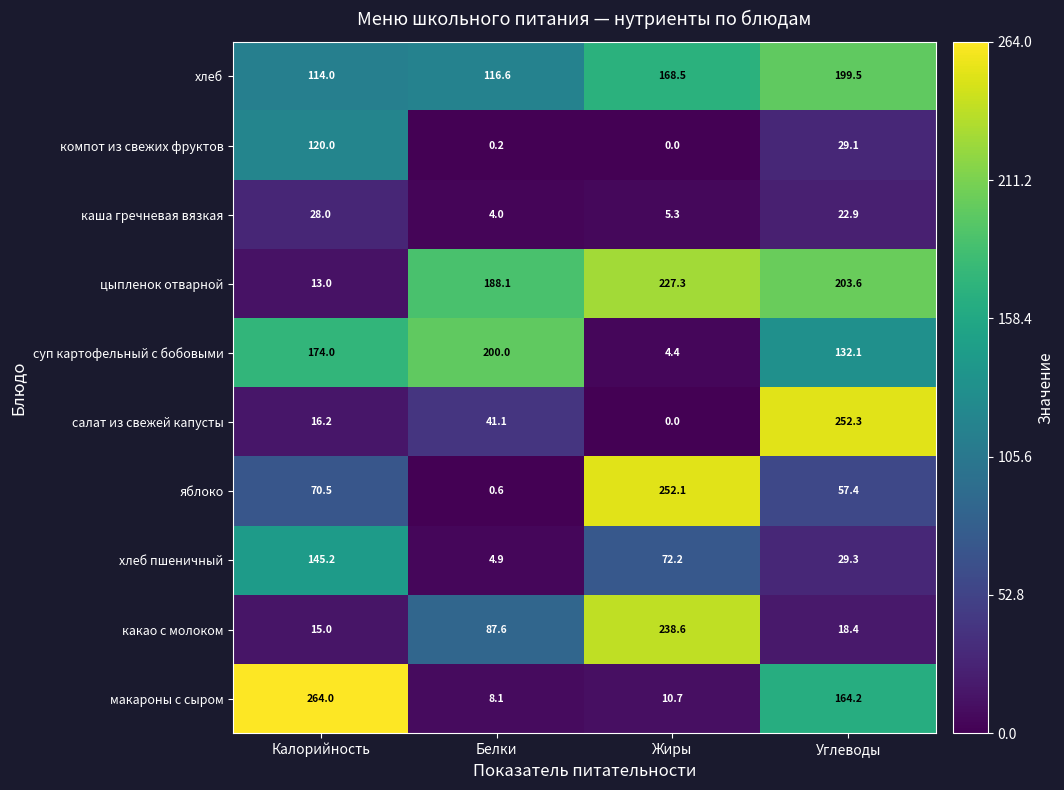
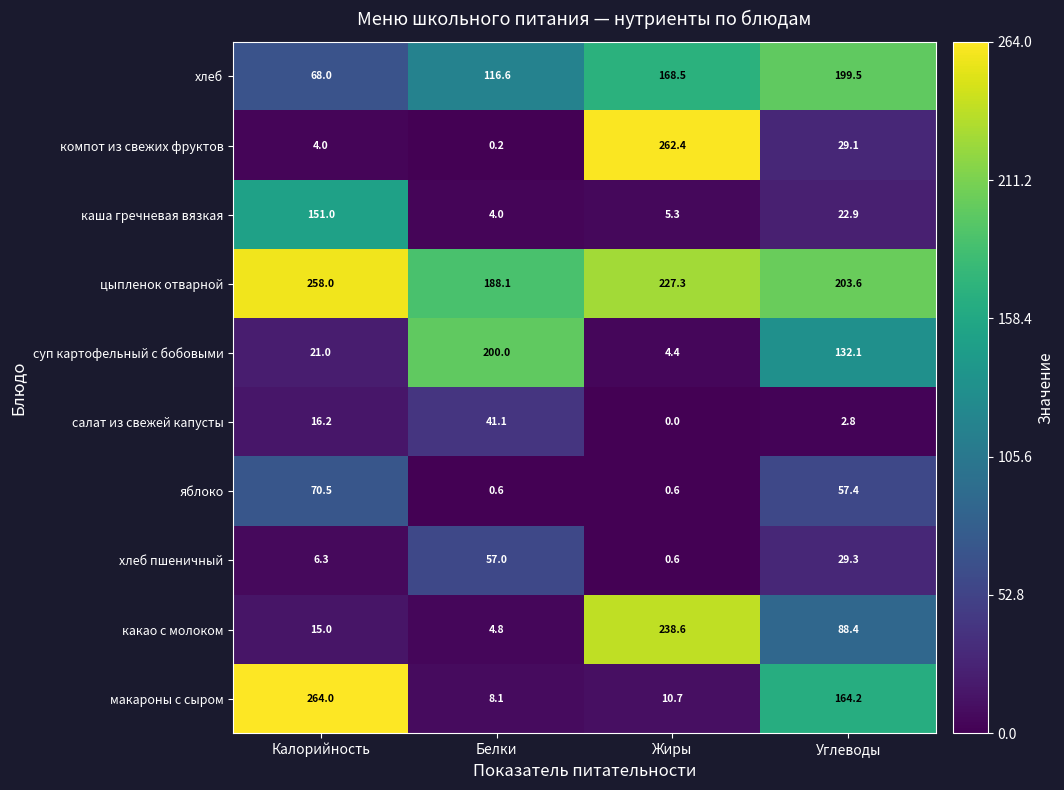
  {
    "хлеб": {
-     "Калорийность": 114.0,
+     "Калорийность": 68.0,
      "Белки": 116.6,
      "Жиры": 168.5,
      "Углеводы": 199.5
    },
    "компот из свежих фруктов": {
-     "Калорийность": 120.0,
+     "Калорийность": 4.0,
      "Белки": 0.2,
-     "Жиры": 0.0,
+     "Жиры": 262.4,
      "Углеводы": 29.1
    },
    "каша гречневая вязкая": {
-     "Калорийность": 28.0,
+     "Калорийность": 151.0,
      "Белки": 4.0,
      "Жиры": 5.3,
      "Углеводы": 22.9
    },
    "цыпленок отварной": {
-     "Калорийность": 13.0,
+     "Калорийность": 258.0,
      "Белки": 188.1,
      "Жиры": 227.3,
      "Углеводы": 203.6
    },
    "суп картофельный с бобовыми": {
-     "Калорийность": 174.0,
+     "Калорийность": 21.0,
      "Белки": 200.0,
      "Жиры": 4.4,
      "Углеводы": 132.1
    },
    "салат из свежей капусты": {
      "Калорийность": 16.2,
      "Белки": 41.1,
      "Жиры": 0.0,
-     "Углеводы": 252.3
+     "Углеводы": 2.8
    },
    "яблоко": {
      "Калорийность": 70.5,
      "Белки": 0.6,
-     "Жиры": 252.1,
+     "Жиры": 0.6,
      "Углеводы": 57.4
    },
    "хлеб пшеничный": {
-     "Калорийность": 145.2,
-     "Белки": 4.9,
-     "Жиры": 72.2,
+     "Калорийность": 6.3,
+     "Белки": 57.0,
+     "Жиры": 0.6,
      "Углеводы": 29.3
    },
    "какао с молоком": {
      "Калорийность": 15.0,
-     "Белки": 87.6,
+     "Белки": 4.8,
      "Жиры": 238.6,
-     "Углеводы": 18.4
+     "Углеводы": 88.4
    },
    "макароны с сыром": {
      "Калорийность": 264.0,
      "Белки": 8.1,
      "Жиры": 10.7,
      "Углеводы": 164.2
    }
  }
